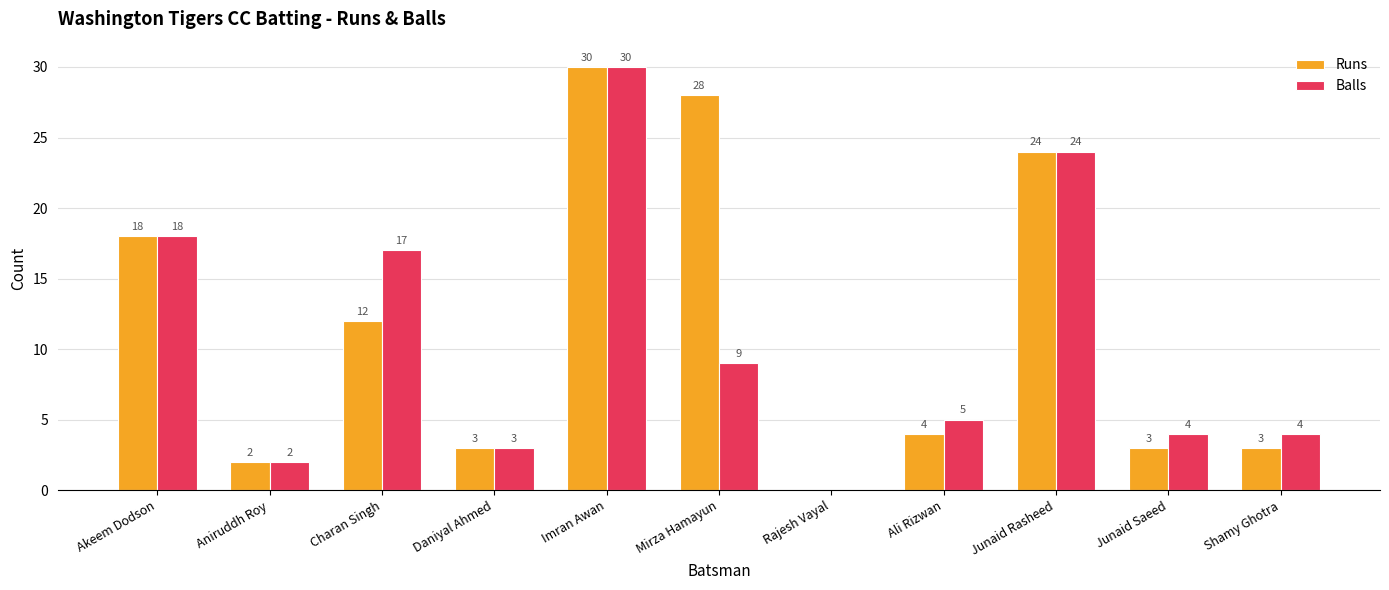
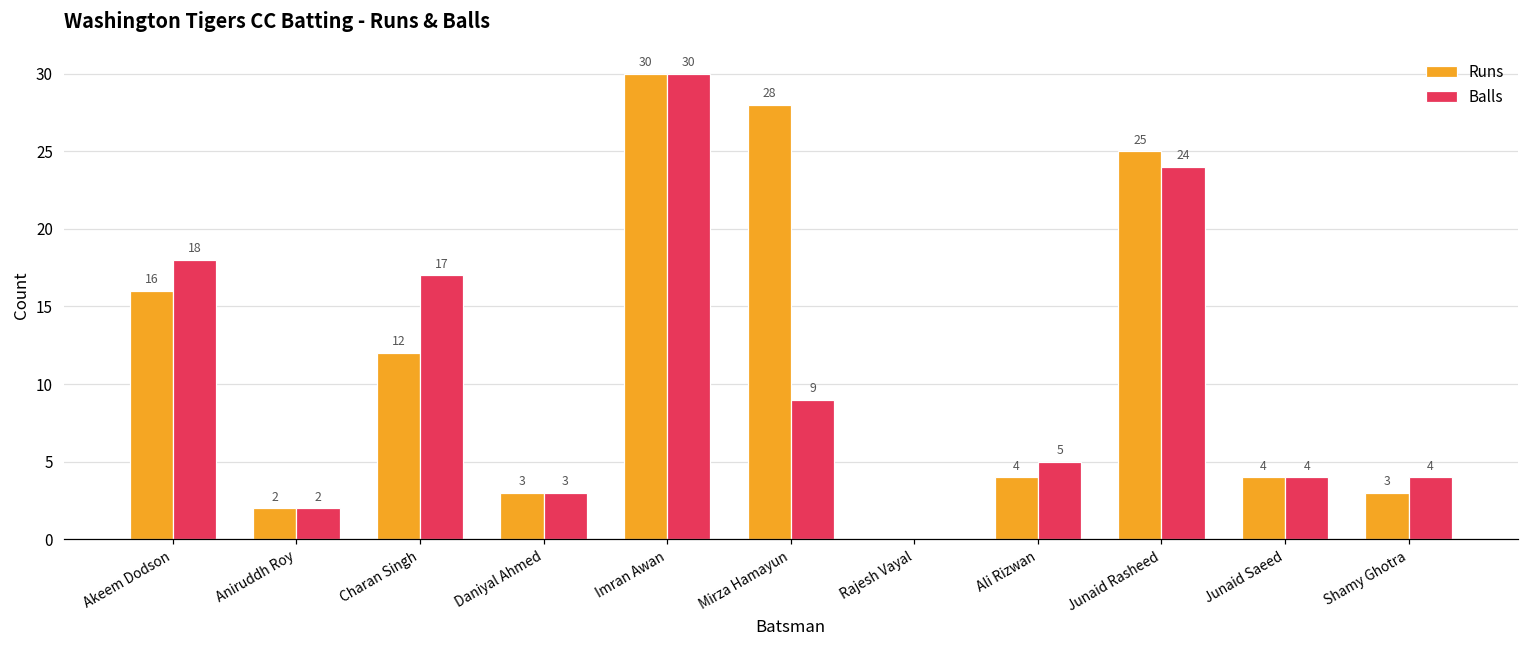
  {
    "Runs": {
-     "Akeem Dodson": 18,
+     "Akeem Dodson": 16,
      "Aniruddh Roy": 2,
      "Charan Singh": 12,
      "Daniyal Ahmed": 3,
      "Imran Awan": 30,
      "Mirza Hamayun": 28,
      "Ali Rizwan": 4,
-     "Junaid Rasheed": 24,
-     "Junaid Saeed": 3,
+     "Junaid Rasheed": 25,
+     "Junaid Saeed": 4,
      "Shamy Ghotra": 3
    },
    "Balls": {
      "Akeem Dodson": 18,
      "Aniruddh Roy": 2,
      "Charan Singh": 17,
      "Daniyal Ahmed": 3,
      "Imran Awan": 30,
      "Mirza Hamayun": 9,
      "Ali Rizwan": 5,
      "Junaid Rasheed": 24,
      "Junaid Saeed": 4,
      "Shamy Ghotra": 4
    }
  }
